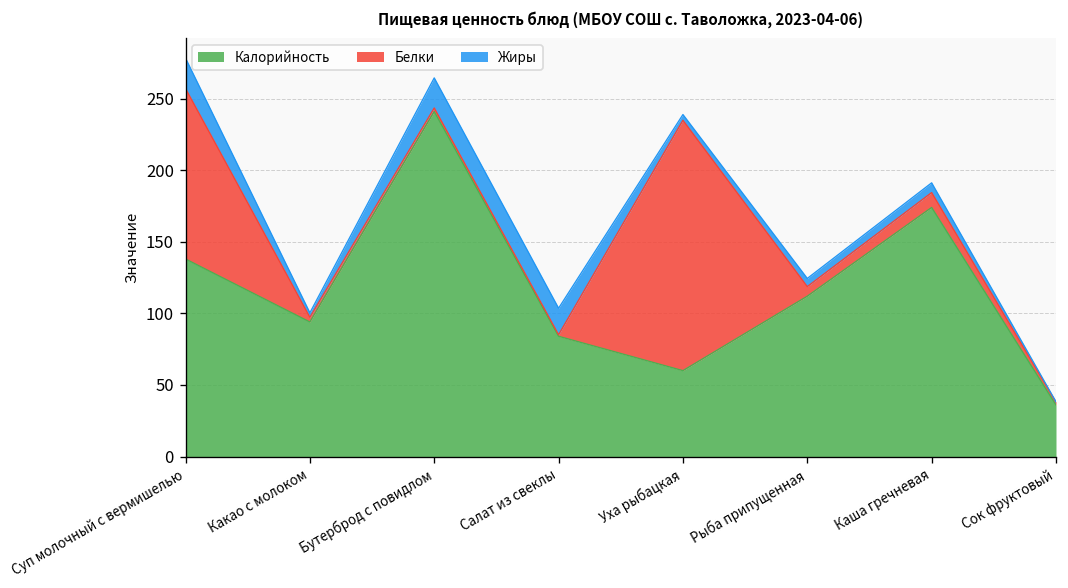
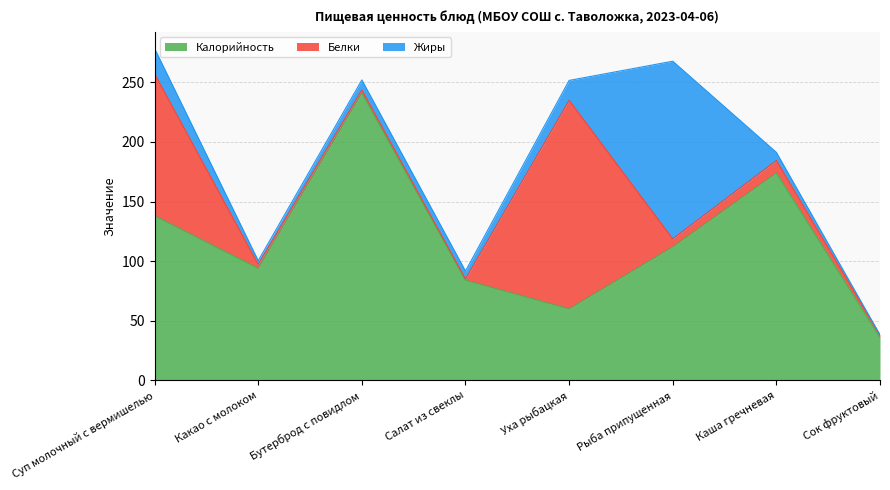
  {
    "Калорийность": {
      "Суп молочный с вермишелью": 138,
      "Какао с молоком": 94,
      "Бутерброд с повидлом": 241,
      "Уха рыбацкая": 60,
      "Рыба припущенная": 112,
      "Каша гречневая": 174
    },
    "Белки": {
      "Суп молочный с вермишелью": 119,
      "Какао с молоком": 3,
      "Бутерброд с повидлом": 3,
      "Уха рыбацкая": 175,
      "Рыба припущенная": 7,
      "Каша гречневая": 10
    },
    "Жиры": {
      "Суп молочный с вермишелью": 21,
      "Какао с молоком": 3,
-     "Бутерброд с повидлом": 21,
-     "Салат из свеклы": 19,
-     "Уха рыбацкая": 4,
-     "Рыба припущенная": 6,
+     "Бутерброд с повидлом": 8,
+     "Салат из свеклы": 7,
+     "Уха рыбацкая": 17,
+     "Рыба припущенная": 149,
      "Каша гречневая": 7
    }
  }
